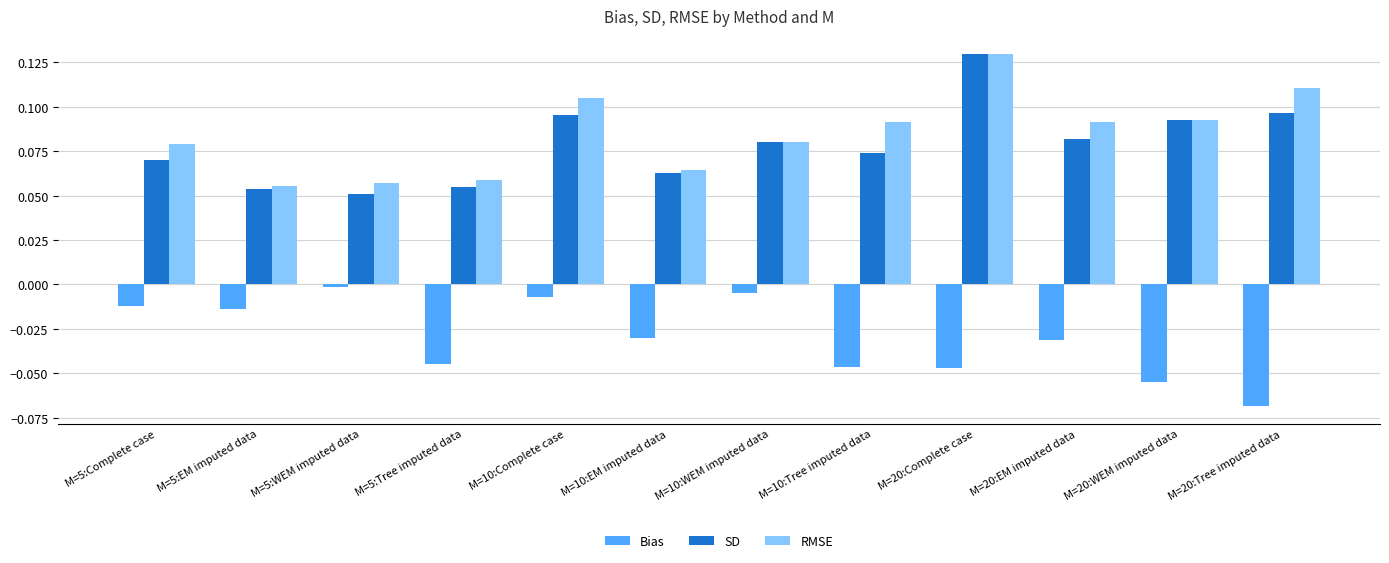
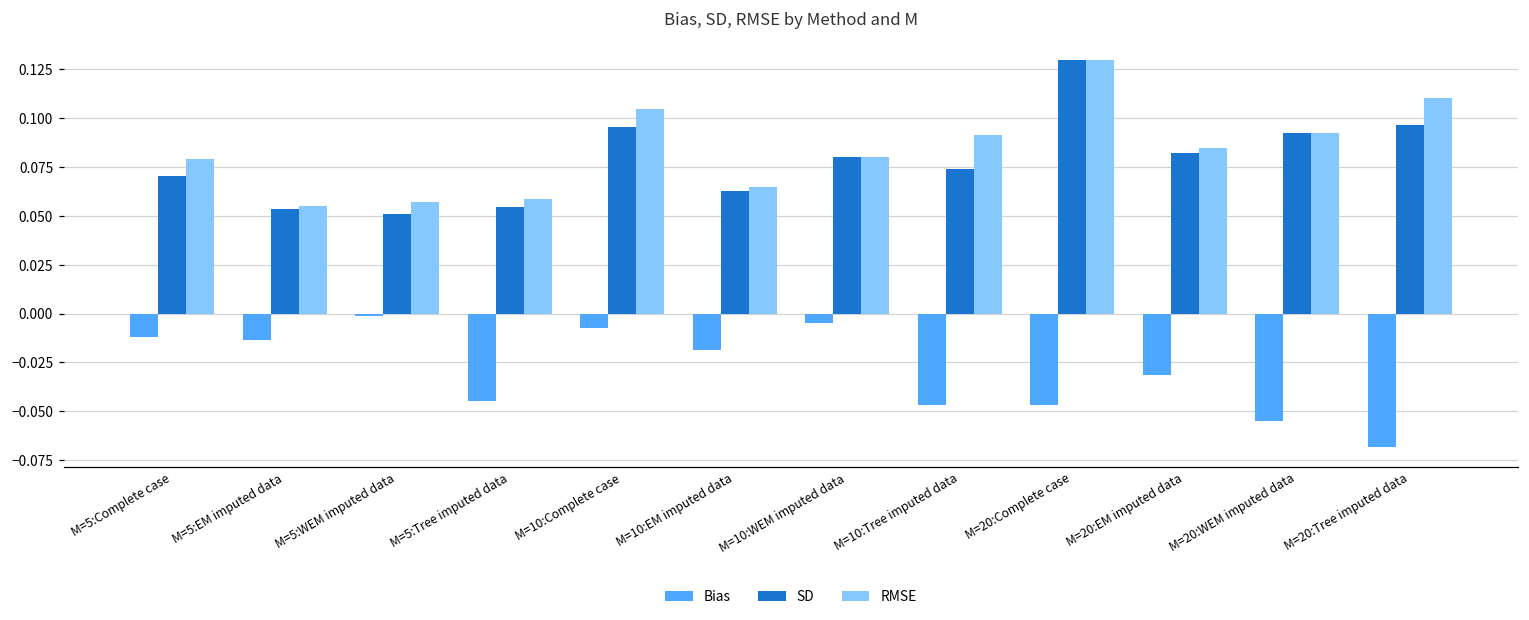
  {
    "Bias": {
      "M=5:Complete case": -0.012,
      "M=5:EM imputed data": -0.014,
      "M=5:Tree imputed data": -0.045,
      "M=10:Complete case": -0.007,
-     "M=10:EM imputed data": -0.030,
+     "M=10:EM imputed data": -0.019,
      "M=10:WEM imputed data": -0.005,
      "M=10:Tree imputed data": -0.047,
      "M=20:Complete case": -0.047,
      "M=20:EM imputed data": -0.031,
      "M=20:WEM imputed data": -0.055,
      "M=20:Tree imputed data": -0.068
    },
    "SD": {
      "M=5:Complete case": 0.070,
      "M=5:EM imputed data": 0.054,
      "M=5:WEM imputed data": 0.051,
      "M=5:Tree imputed data": 0.055,
      "M=10:Complete case": 0.095,
      "M=10:EM imputed data": 0.063,
      "M=10:WEM imputed data": 0.080,
      "M=10:Tree imputed data": 0.074,
      "M=20:Complete case": 0.130,
      "M=20:EM imputed data": 0.082,
      "M=20:WEM imputed data": 0.093,
      "M=20:Tree imputed data": 0.096
    },
    "RMSE": {
      "M=5:Complete case": 0.079,
      "M=5:EM imputed data": 0.055,
      "M=5:WEM imputed data": 0.057,
      "M=5:Tree imputed data": 0.059,
      "M=10:Complete case": 0.105,
      "M=10:EM imputed data": 0.065,
      "M=10:WEM imputed data": 0.080,
      "M=10:Tree imputed data": 0.091,
      "M=20:Complete case": 0.130,
-     "M=20:EM imputed data": 0.092,
+     "M=20:EM imputed data": 0.085,
      "M=20:WEM imputed data": 0.093,
      "M=20:Tree imputed data": 0.110
    }
  }
